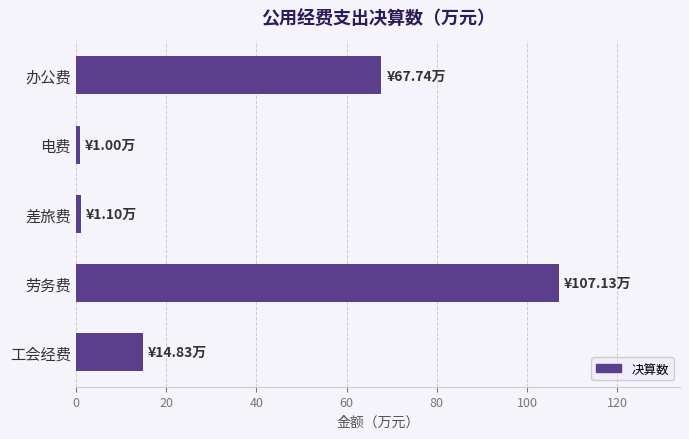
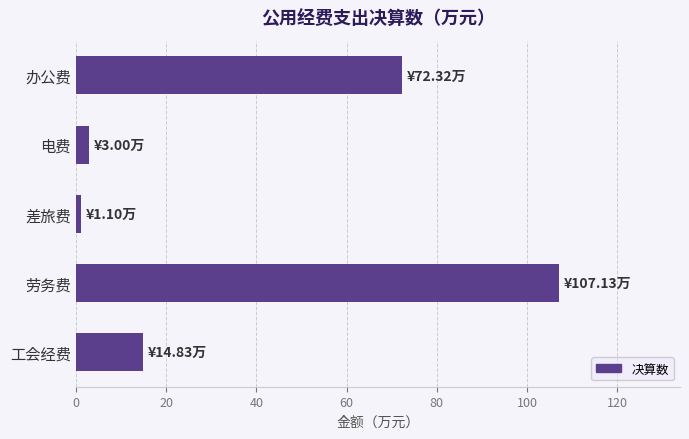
  {
-   "办公费": "¥67.74万",
-   "电费": "¥1.00万",
+   "办公费": "¥72.32万",
+   "电费": "¥3.00万",
    "差旅费": "¥1.10万",
    "劳务费": "¥107.13万",
    "工会经费": "¥14.83万"
  }
